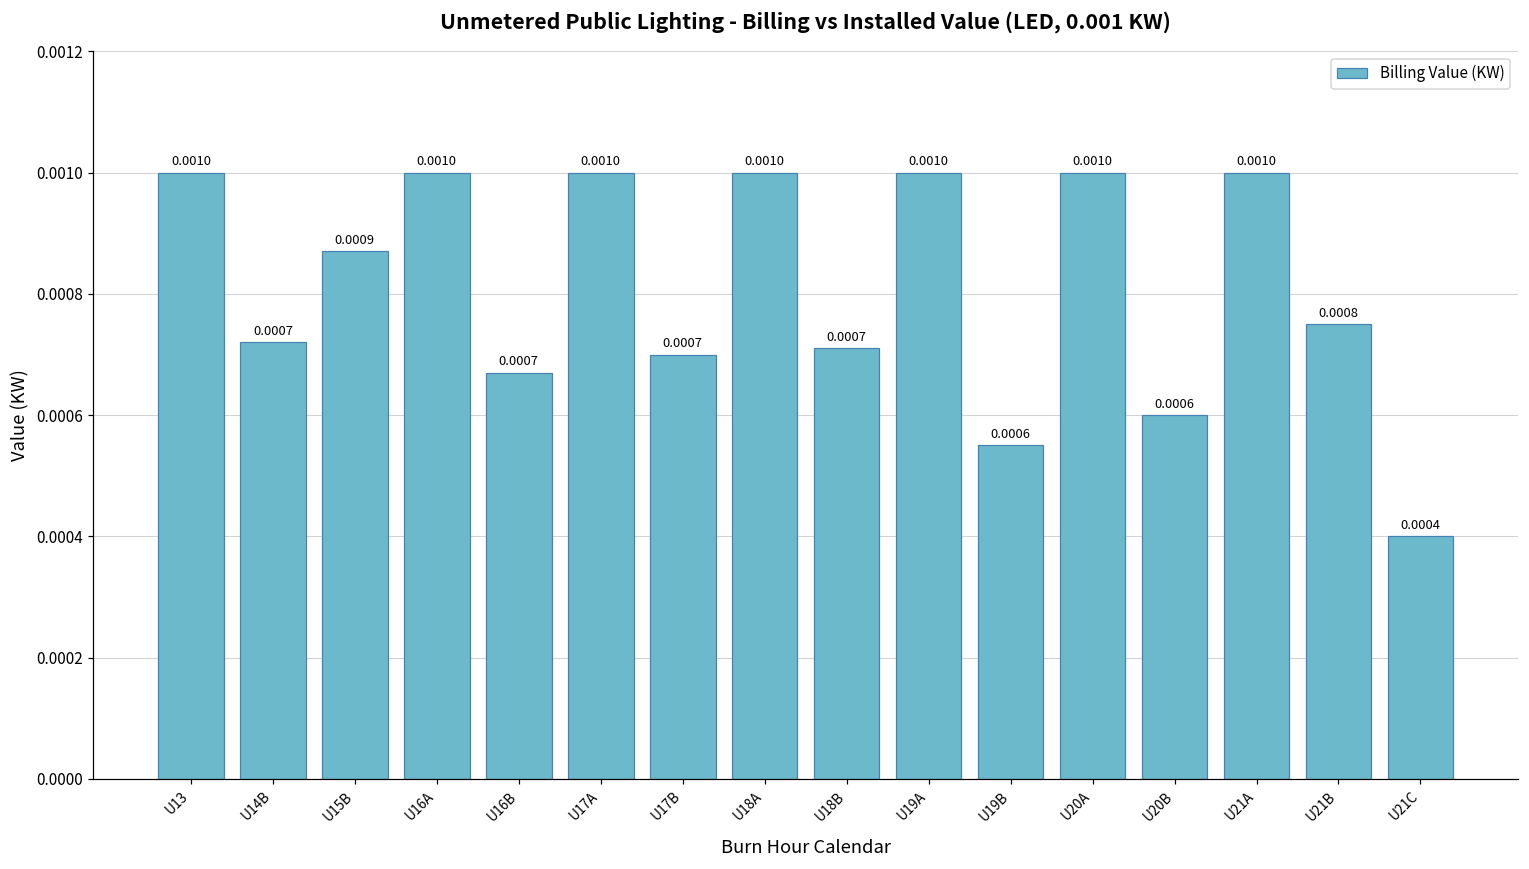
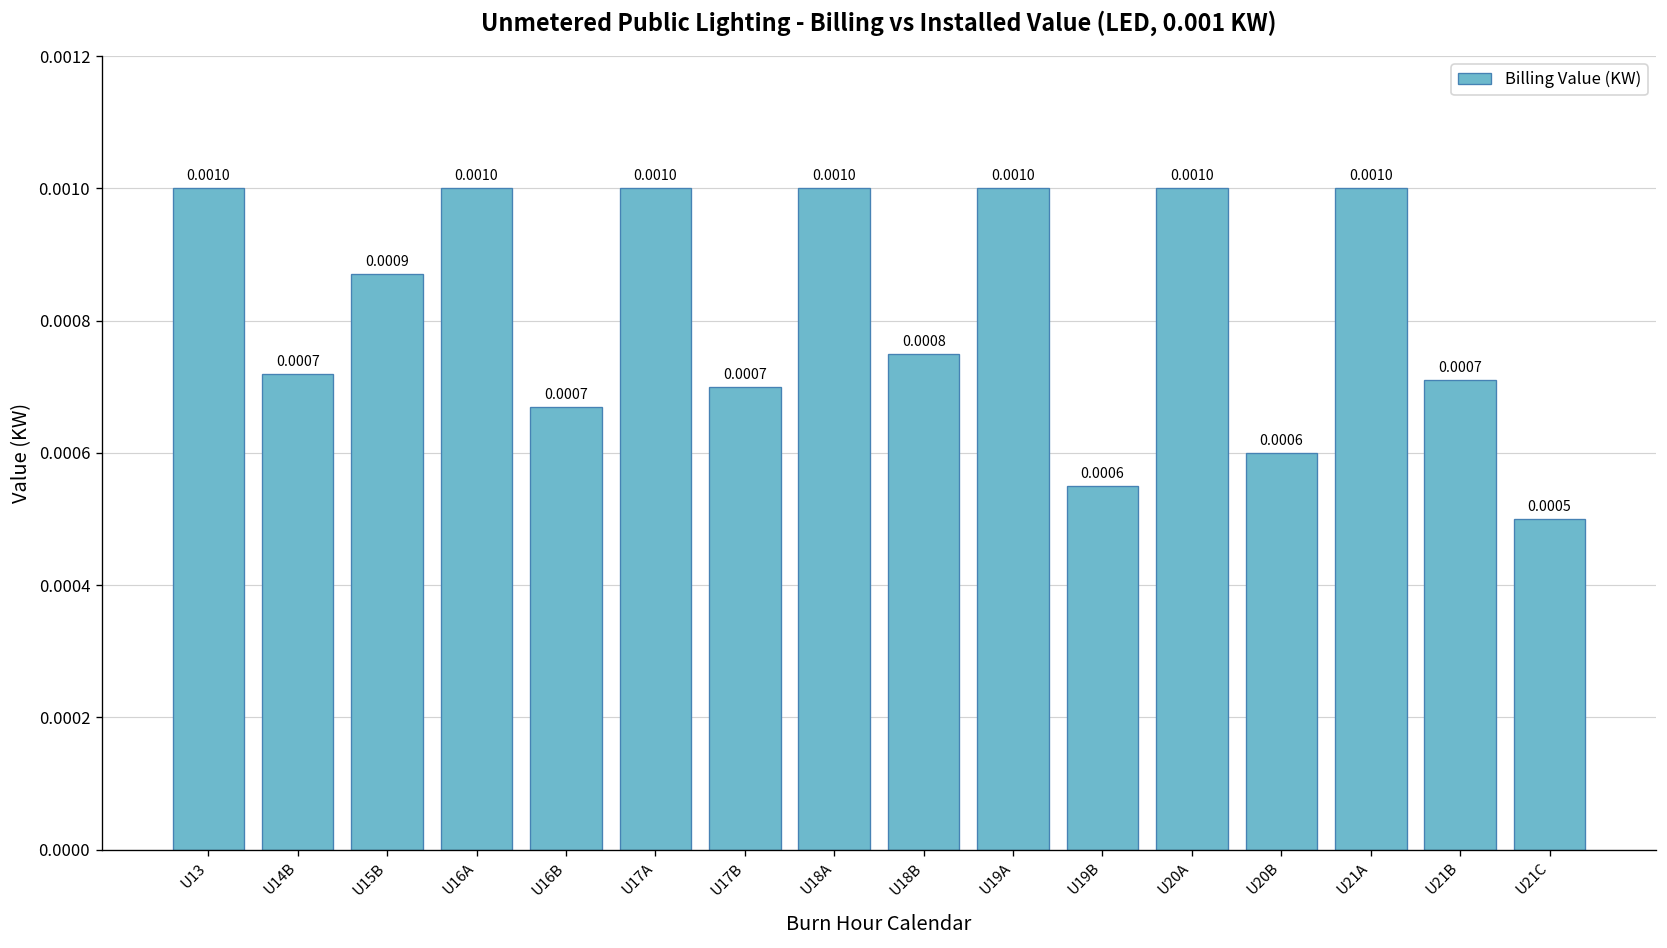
  {
    "U13": 0.0010,
    "U14B": 0.0007,
    "U15B": 0.0009,
    "U16A": 0.0010,
    "U16B": 0.0007,
    "U17A": 0.0010,
    "U17B": 0.0007,
    "U18A": 0.0010,
-   "U18B": 0.0007,
+   "U18B": 0.0008,
    "U19A": 0.0010,
    "U19B": 0.0006,
    "U20A": 0.0010,
    "U20B": 0.0006,
    "U21A": 0.0010,
-   "U21B": 0.0008,
-   "U21C": 0.0004
+   "U21B": 0.0007,
+   "U21C": 0.0005
  }
